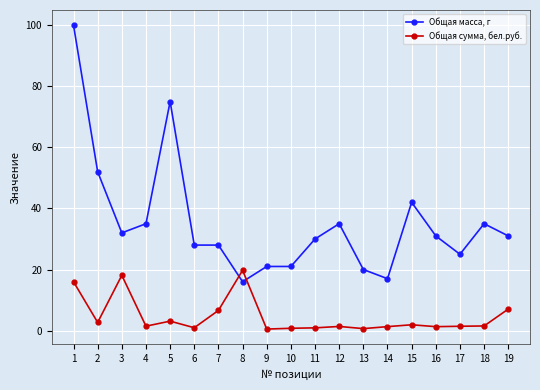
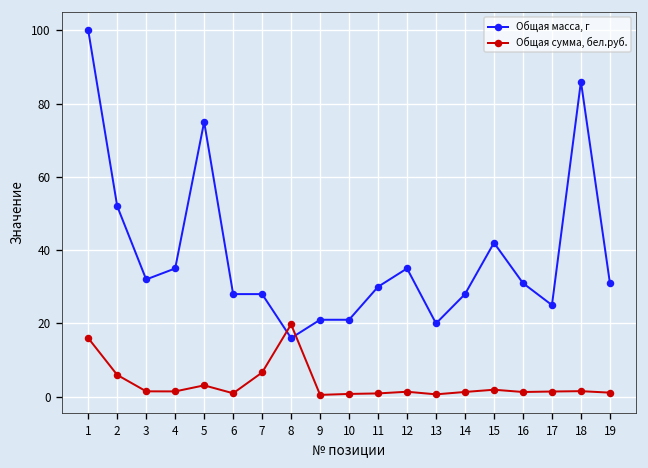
  {
    "Общая масса, г": {
      "1": 100,
      "2": 52,
      "3": 32,
      "4": 35,
      "5": 75,
      "6": 28,
      "7": 28,
      "8": 16,
      "9": 21,
      "10": 21,
      "11": 30,
      "12": 35,
      "13": 20,
-     "14": 17,
+     "14": 28,
      "15": 42,
      "16": 31,
      "17": 25,
-     "18": 35,
+     "18": 86,
      "19": 31
    },
    "Общая сумма, бел.руб.": {
      "1": 16,
-     "2": 3,
-     "3": 18,
+     "2": 6,
+     "3": 1,
      "4": 1,
      "5": 3,
      "6": 1,
      "7": 7,
      "8": 20,
      "9": 1,
      "10": 1,
      "11": 1,
      "12": 1,
      "13": 1,
      "14": 1,
      "15": 2,
      "16": 1,
      "17": 1,
      "18": 2,
-     "19": 7
+     "19": 1
    }
  }
